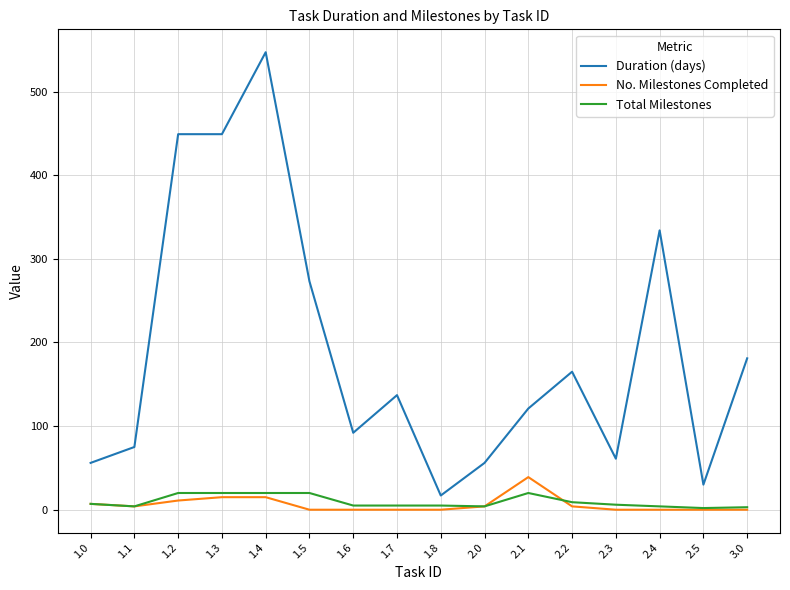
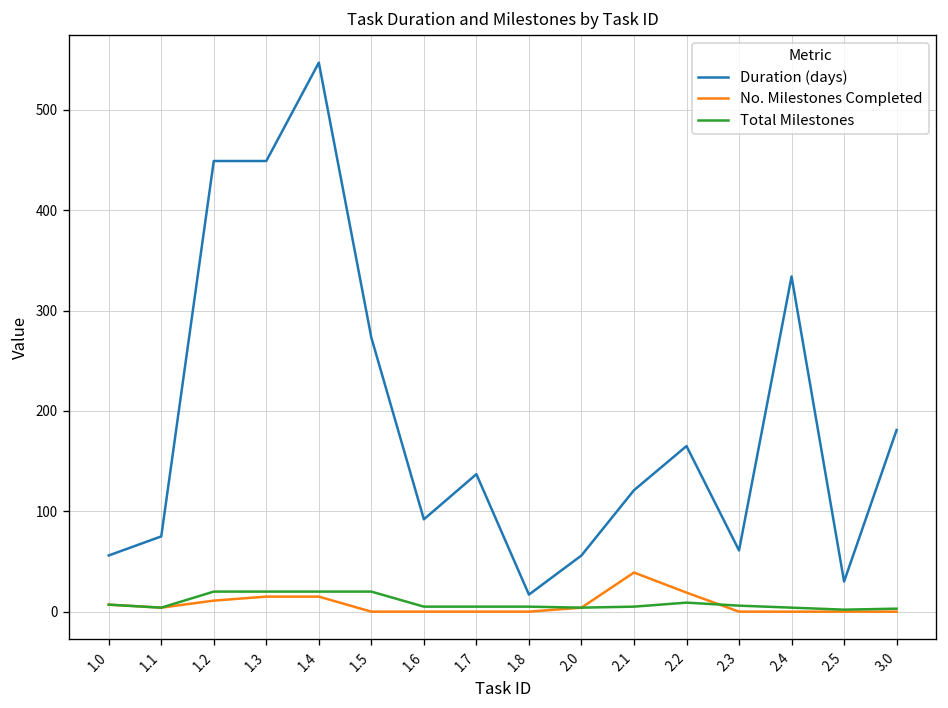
  {
    "Duration (days)": {
      "1.0": 60,
      "1.1": 80,
      "1.2": 450,
      "1.3": 450,
      "1.4": 550,
      "1.5": 270,
      "1.6": 90,
      "1.7": 140,
      "1.8": 20,
      "2.0": 60,
      "2.1": 120,
      "2.2": 170,
      "2.3": 60,
      "2.4": 330,
      "2.5": 30,
      "3.0": 180
    },
    "No. Milestones Completed": {
      "1.2": 10,
      "1.3": 20,
      "1.4": 20,
      "1.5": 0,
      "1.6": 0,
      "1.7": 0,
      "1.8": 0,
      "2.1": 40,
-     "2.2": 0,
+     "2.2": 20,
      "2.3": 0,
      "2.4": 0
    },
    "Total Milestones": {
      "1.2": 20,
      "1.3": 20,
      "1.4": 20,
      "1.5": 20,
      "1.6": 10,
      "1.7": 10,
      "1.8": 10,
-     "2.1": 20,
+     "2.1": 10,
      "2.2": 10,
      "2.3": 10,
      "2.4": 0
    }
  }
